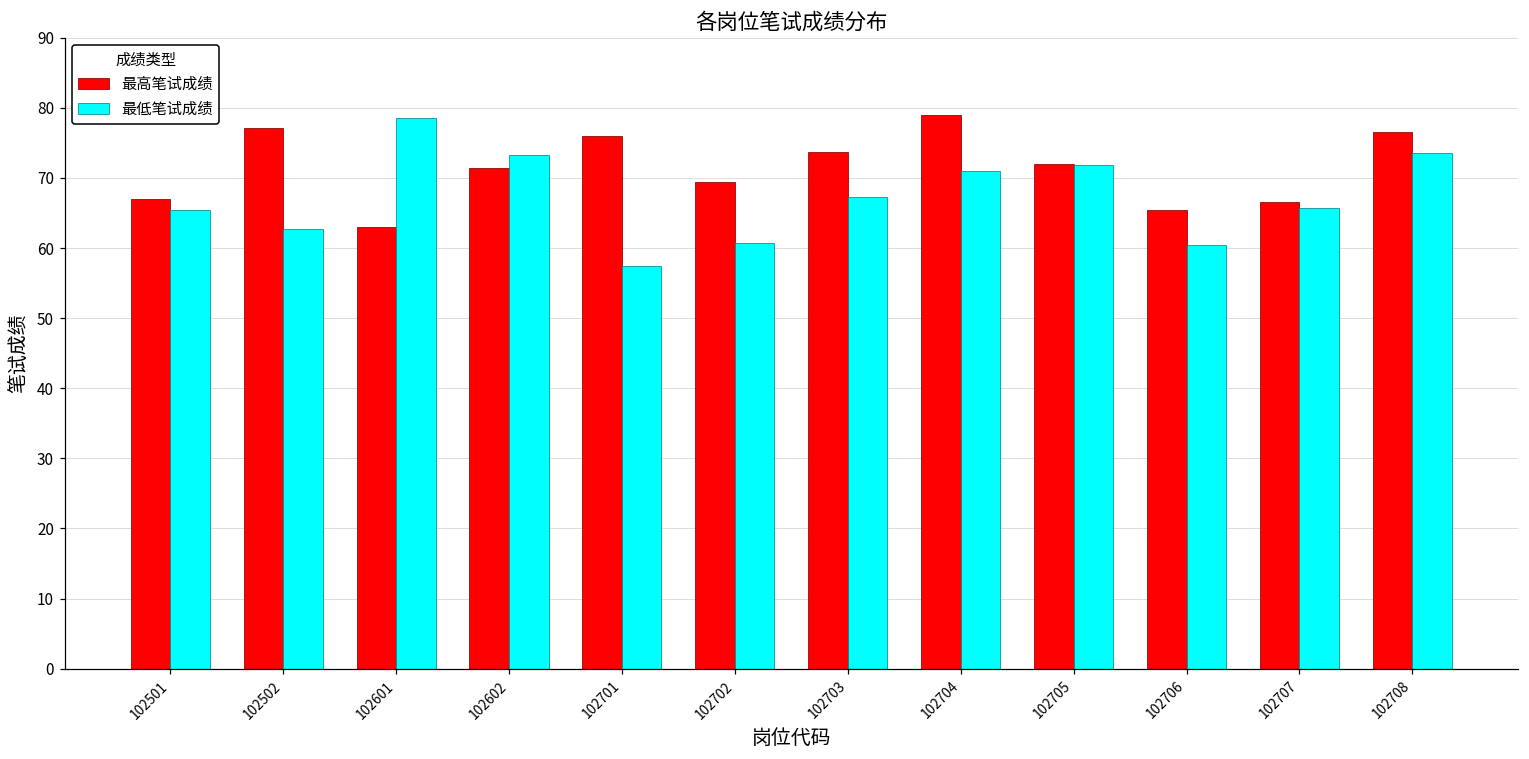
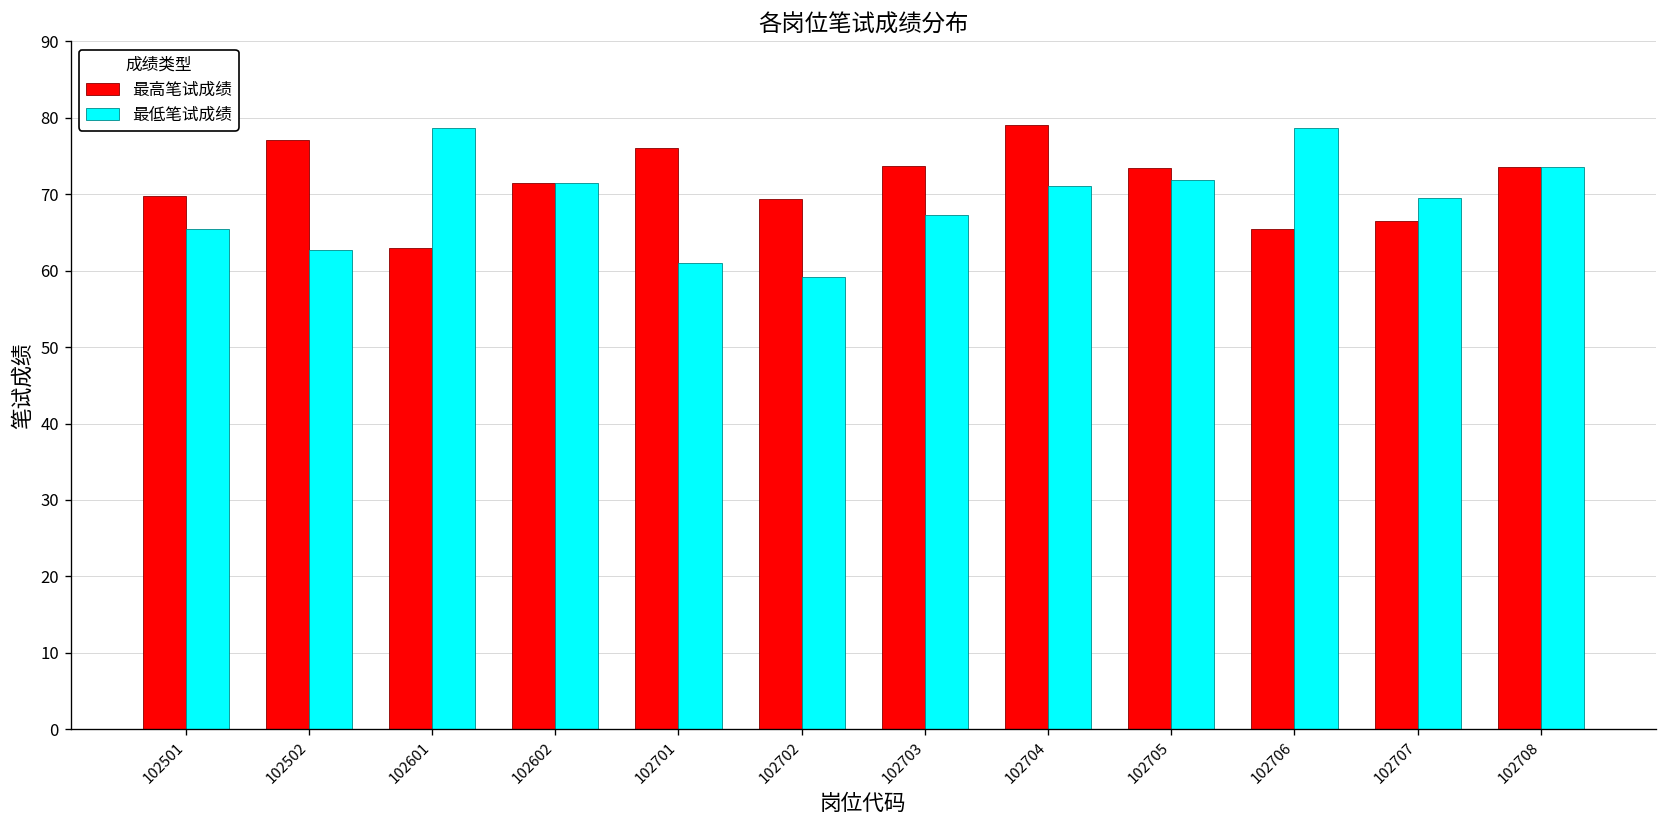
  {
    "最高笔试成绩": {
-     "102501": 67,
+     "102501": 70,
      "102502": 77,
      "102601": 63,
      "102602": 71,
      "102701": 76,
      "102702": 69,
      "102703": 74,
      "102704": 79,
-     "102705": 72,
+     "102705": 73,
      "102706": 65,
      "102707": 67,
-     "102708": 77
+     "102708": 74
    },
    "最低笔试成绩": {
      "102501": 65,
      "102502": 63,
      "102601": 79,
-     "102602": 73,
-     "102701": 57,
-     "102702": 61,
+     "102602": 71,
+     "102701": 61,
+     "102702": 59,
      "102703": 67,
      "102704": 71,
      "102705": 72,
-     "102706": 60,
-     "102707": 66,
+     "102706": 79,
+     "102707": 70,
      "102708": 74
    }
  }
